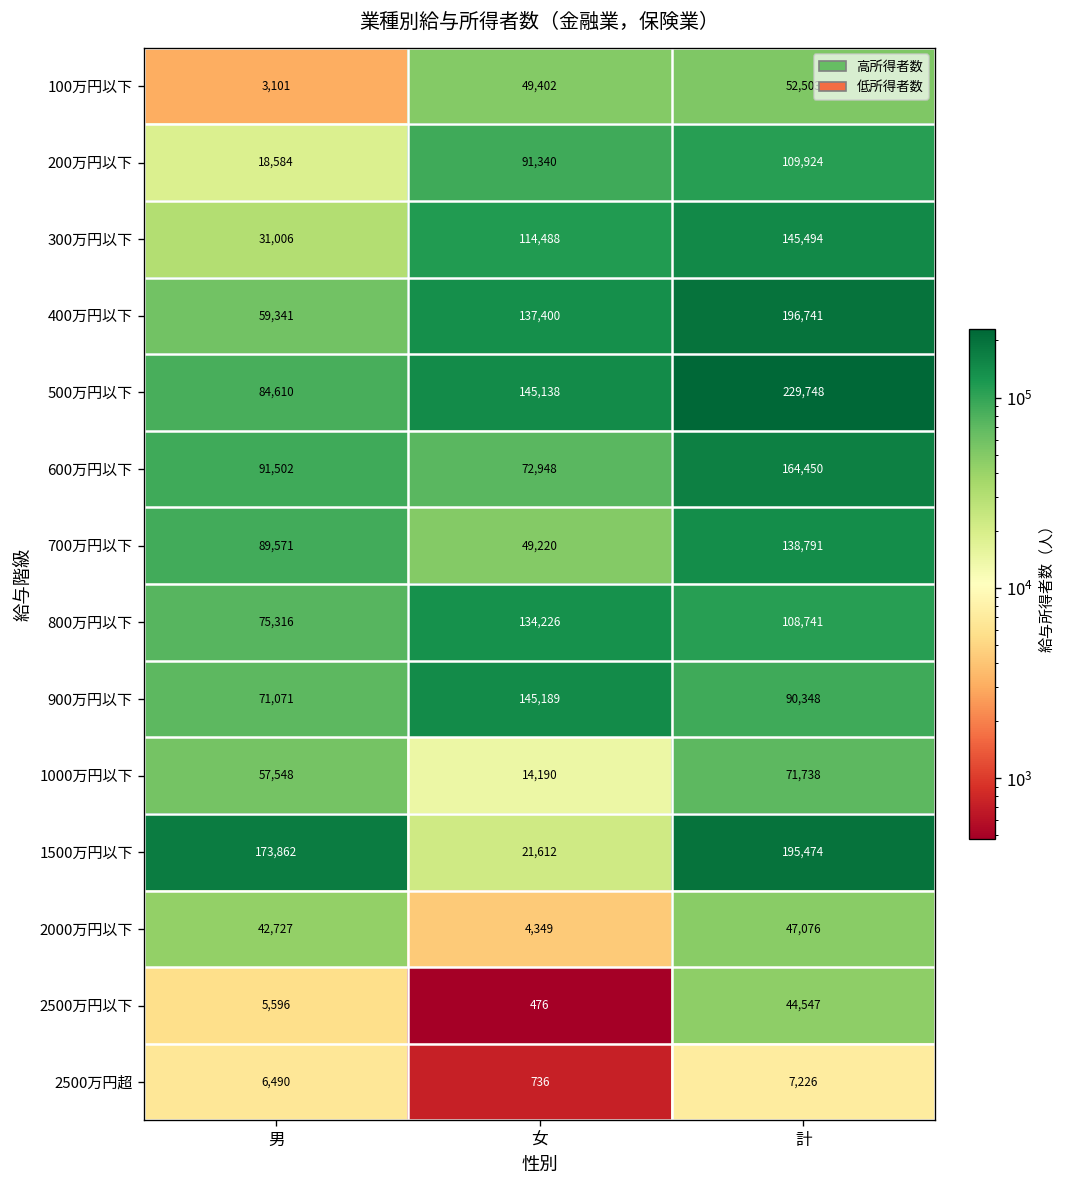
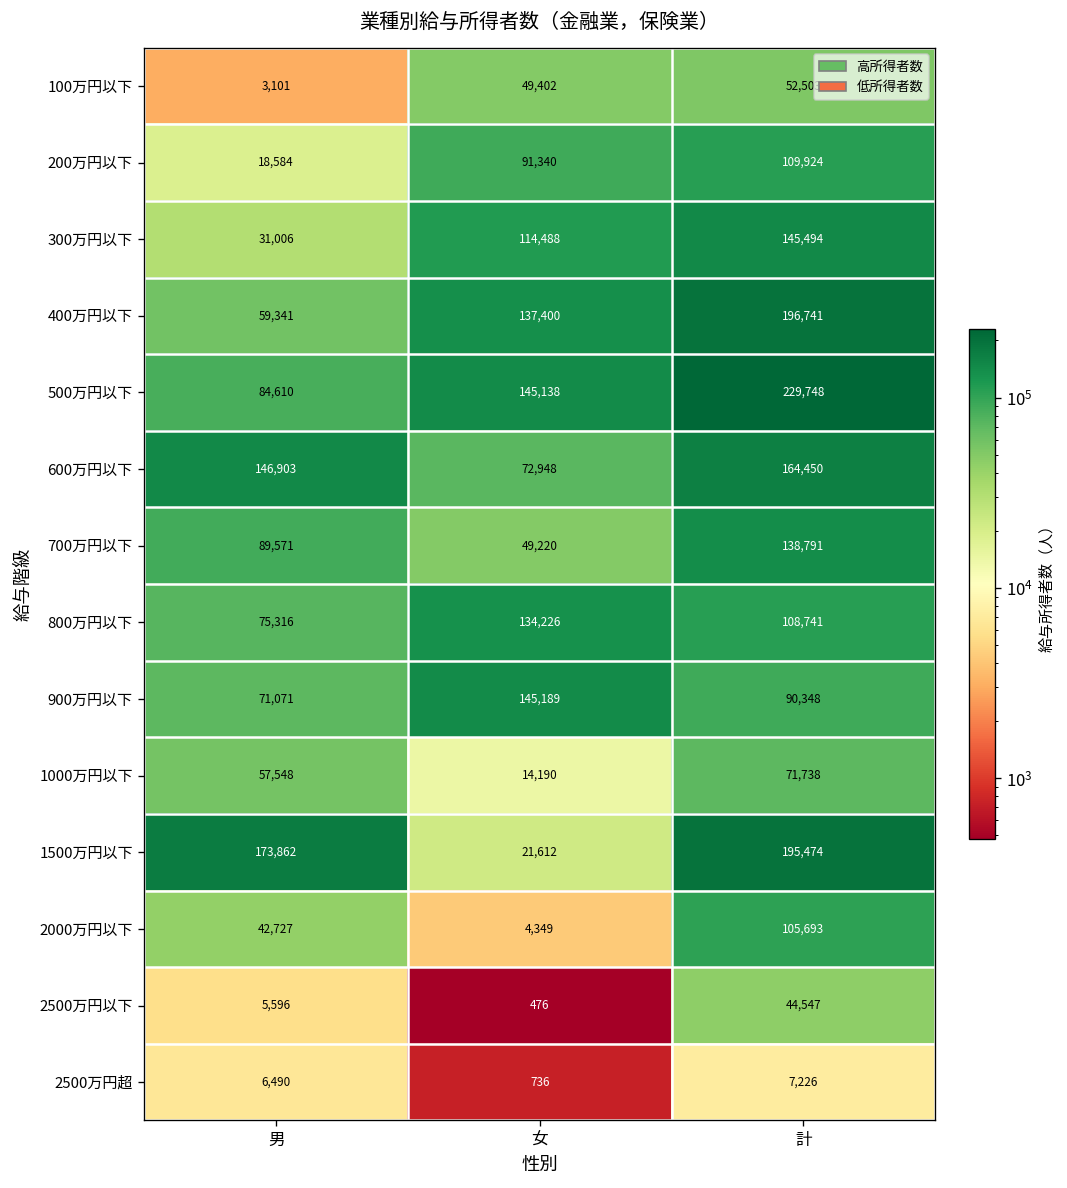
  {
    "100万円以下": {
      "男": "3,101",
      "女": "49,402"
    },
    "200万円以下": {
      "男": "18,584",
      "女": "91,340",
      "計": "109,924"
    },
    "300万円以下": {
      "男": "31,006",
      "女": "114,488",
      "計": "145,494"
    },
    "400万円以下": {
      "男": "59,341",
      "女": "137,400",
      "計": "196,741"
    },
    "500万円以下": {
      "男": "84,610",
      "女": "145,138",
      "計": "229,748"
    },
    "600万円以下": {
-     "男": "91,502",
+     "男": "146,903",
      "女": "72,948",
      "計": "164,450"
    },
    "700万円以下": {
      "男": "89,571",
      "女": "49,220",
      "計": "138,791"
    },
    "800万円以下": {
      "男": "75,316",
      "女": "134,226",
      "計": "108,741"
    },
    "900万円以下": {
      "男": "71,071",
      "女": "145,189",
      "計": "90,348"
    },
    "1000万円以下": {
      "男": "57,548",
      "女": "14,190",
      "計": "71,738"
    },
    "1500万円以下": {
      "男": "173,862",
      "女": "21,612",
      "計": "195,474"
    },
    "2000万円以下": {
      "男": "42,727",
      "女": "4,349",
-     "計": "47,076"
+     "計": "105,693"
    },
    "2500万円以下": {
      "男": "5,596",
      "女": "476",
      "計": "44,547"
    },
    "2500万円超": {
      "男": "6,490",
      "女": "736",
      "計": "7,226"
    }
  }
